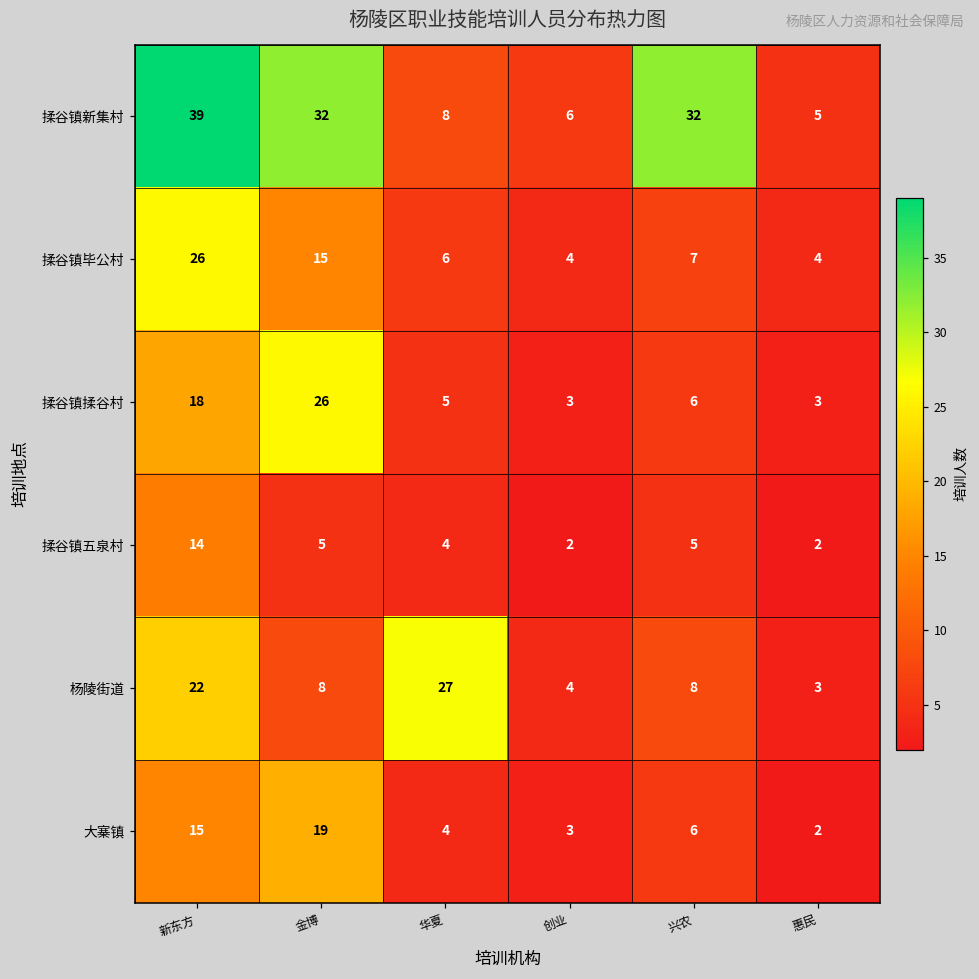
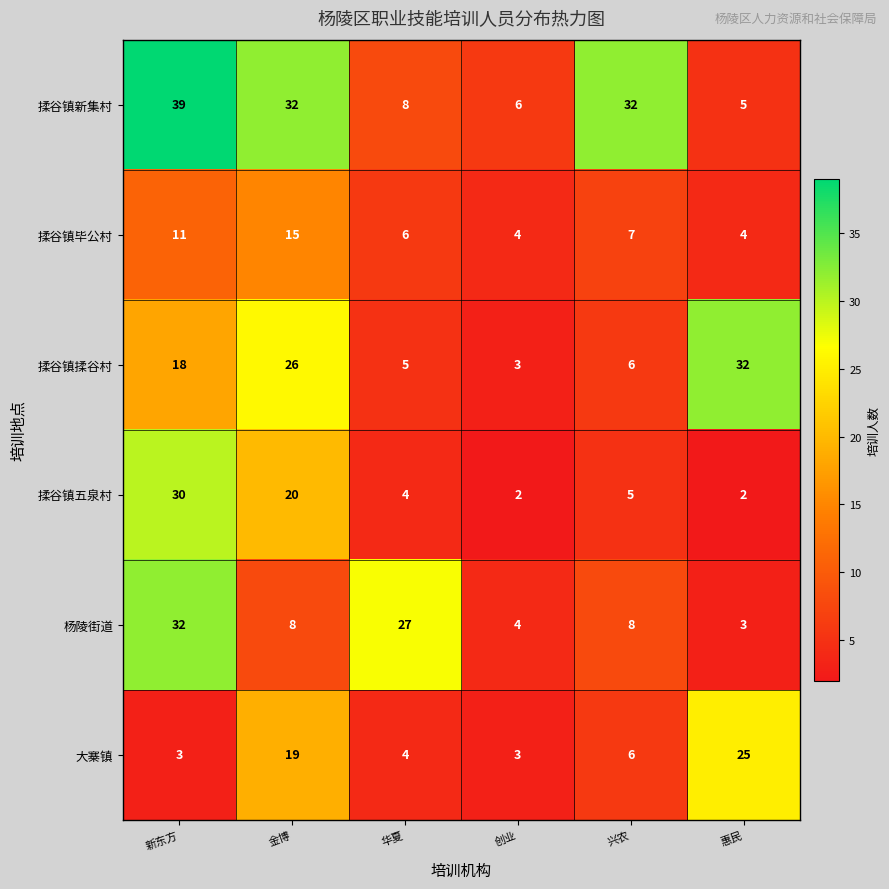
  {
    "揉谷镇新集村": {
      "新东方": 39,
      "金博": 32,
      "华夏": 8,
      "创业": 6,
      "兴农": 32,
      "惠民": 5
    },
    "揉谷镇毕公村": {
-     "新东方": 26,
+     "新东方": 11,
      "金博": 15,
      "华夏": 6,
      "创业": 4,
      "兴农": 7,
      "惠民": 4
    },
    "揉谷镇揉谷村": {
      "新东方": 18,
      "金博": 26,
      "华夏": 5,
      "创业": 3,
      "兴农": 6,
-     "惠民": 3
+     "惠民": 32
    },
    "揉谷镇五泉村": {
-     "新东方": 14,
-     "金博": 5,
+     "新东方": 30,
+     "金博": 20,
      "华夏": 4,
      "创业": 2,
      "兴农": 5,
      "惠民": 2
    },
    "杨陵街道": {
-     "新东方": 22,
+     "新东方": 32,
      "金博": 8,
      "华夏": 27,
      "创业": 4,
      "兴农": 8,
      "惠民": 3
    },
    "大寨镇": {
-     "新东方": 15,
+     "新东方": 3,
      "金博": 19,
      "华夏": 4,
      "创业": 3,
      "兴农": 6,
-     "惠民": 2
+     "惠民": 25
    }
  }
